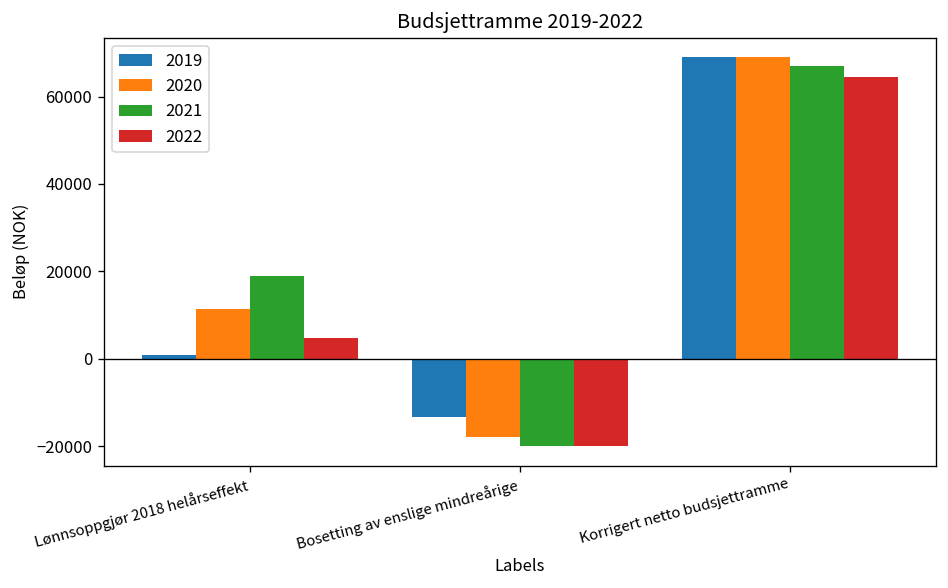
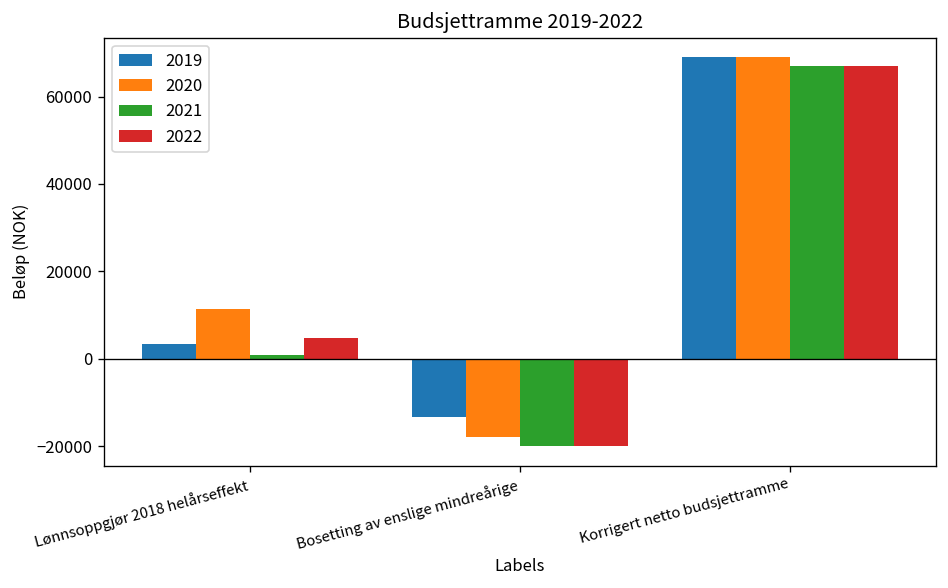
  {
    "2019": {
-     "Lønnsoppgjør 2018 helårseffekt": 1000,
+     "Lønnsoppgjør 2018 helårseffekt": 3000,
      "Bosetting av enslige mindreårige": -13000,
      "Korrigert netto budsjettramme": 69000
    },
    "2020": {
      "Lønnsoppgjør 2018 helårseffekt": 11000,
      "Bosetting av enslige mindreårige": -18000,
      "Korrigert netto budsjettramme": 69000
    },
    "2021": {
-     "Lønnsoppgjør 2018 helårseffekt": 19000,
+     "Lønnsoppgjør 2018 helårseffekt": 1000,
      "Bosetting av enslige mindreårige": -20000,
      "Korrigert netto budsjettramme": 67000
    },
    "2022": {
      "Lønnsoppgjør 2018 helårseffekt": 5000,
      "Bosetting av enslige mindreårige": -20000,
-     "Korrigert netto budsjettramme": 65000
+     "Korrigert netto budsjettramme": 67000
    }
  }
